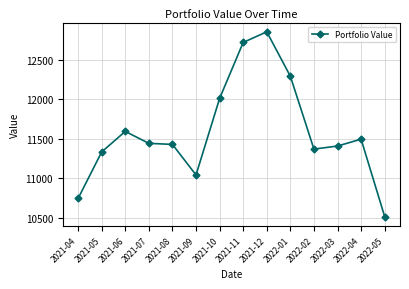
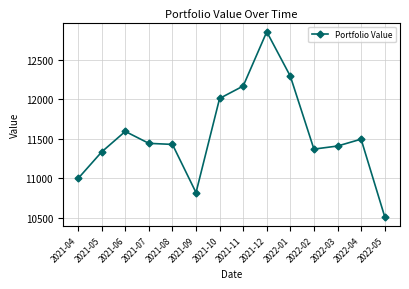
  {
-   "2021-04": 10700,
+   "2021-04": 11000,
    "2021-05": 11300,
    "2021-06": 11600,
    "2021-07": 11400,
    "2021-08": 11400,
-   "2021-09": 11000,
+   "2021-09": 10800,
    "2021-10": 12000,
-   "2021-11": 12700,
+   "2021-11": 12200,
    "2021-12": 12900,
    "2022-01": 12300,
    "2022-02": 11400,
    "2022-03": 11400,
    "2022-04": 11500,
    "2022-05": 10500
  }
